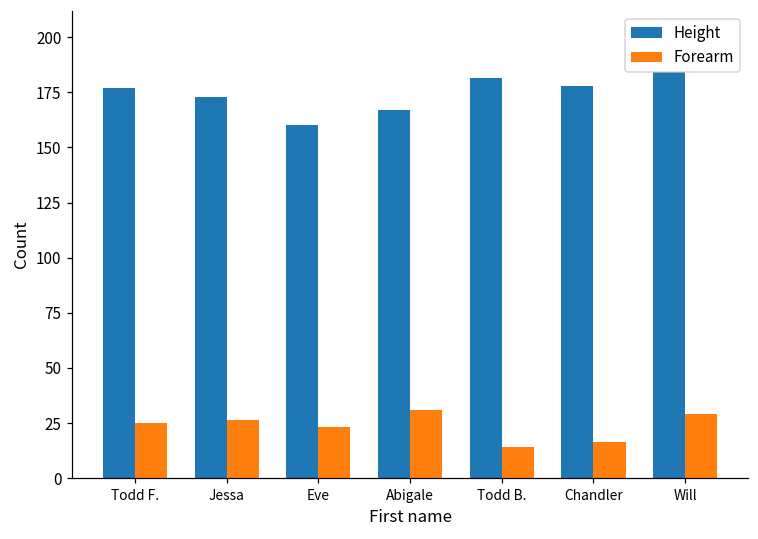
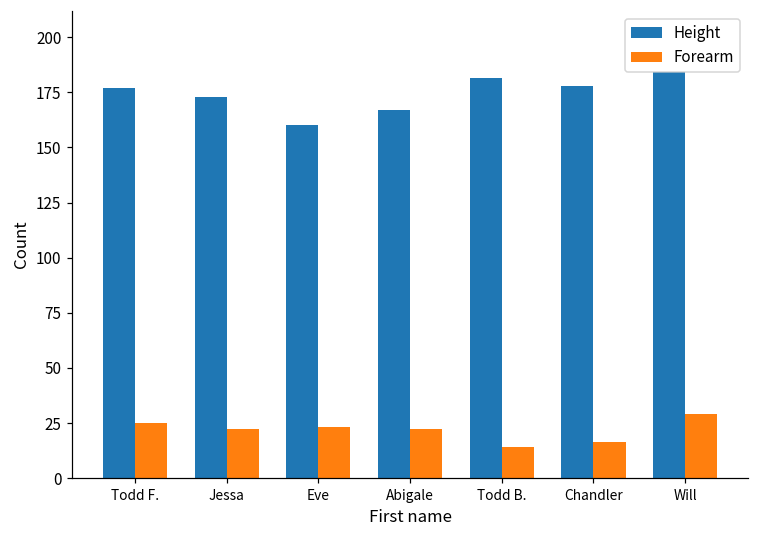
  {
    "Height": {
      "Todd F.": 177,
      "Jessa": 173,
      "Eve": 160,
      "Abigale": 167,
      "Todd B.": 182,
      "Chandler": 178,
      "Will": 184
    },
    "Forearm": {
      "Todd F.": 25,
-     "Jessa": 26,
+     "Jessa": 22,
      "Eve": 23,
-     "Abigale": 31,
+     "Abigale": 22,
      "Todd B.": 14,
      "Chandler": 17,
      "Will": 29
    }
  }
